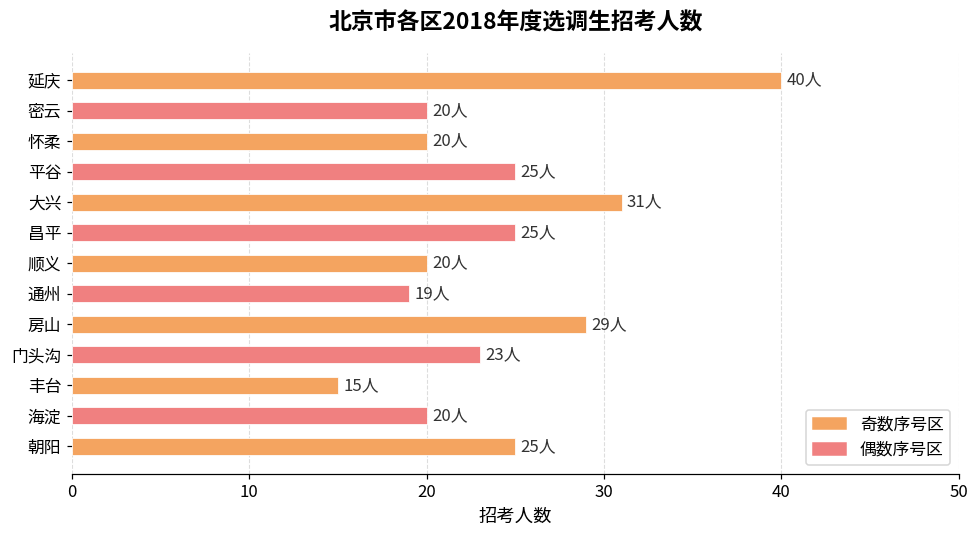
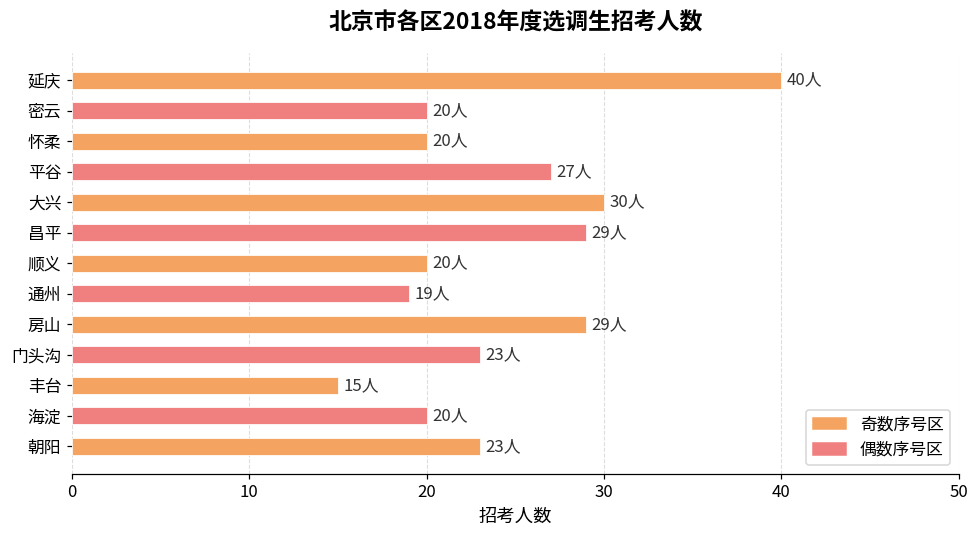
  {
    "延庆": "40人",
    "密云": "20人",
    "怀柔": "20人",
-   "平谷": "25人",
-   "大兴": "31人",
-   "昌平": "25人",
+   "平谷": "27人",
+   "大兴": "30人",
+   "昌平": "29人",
    "顺义": "20人",
    "通州": "19人",
    "房山": "29人",
    "门头沟": "23人",
    "丰台": "15人",
    "海淀": "20人",
-   "朝阳": "25人"
+   "朝阳": "23人"
  }
